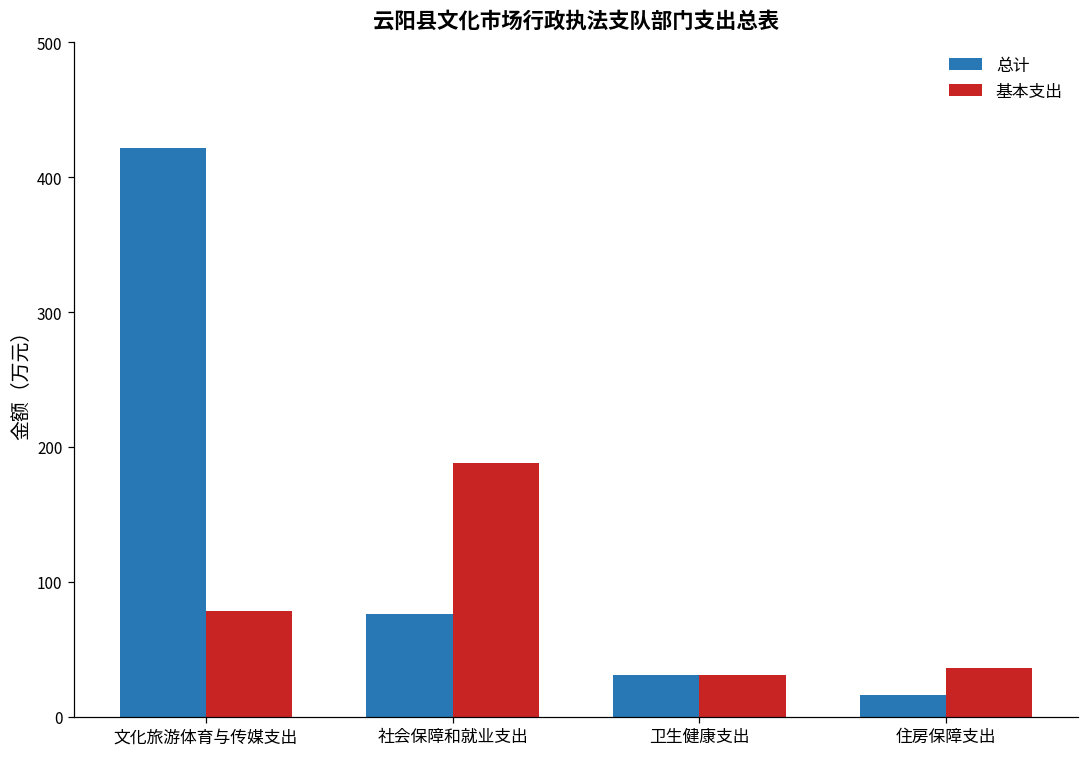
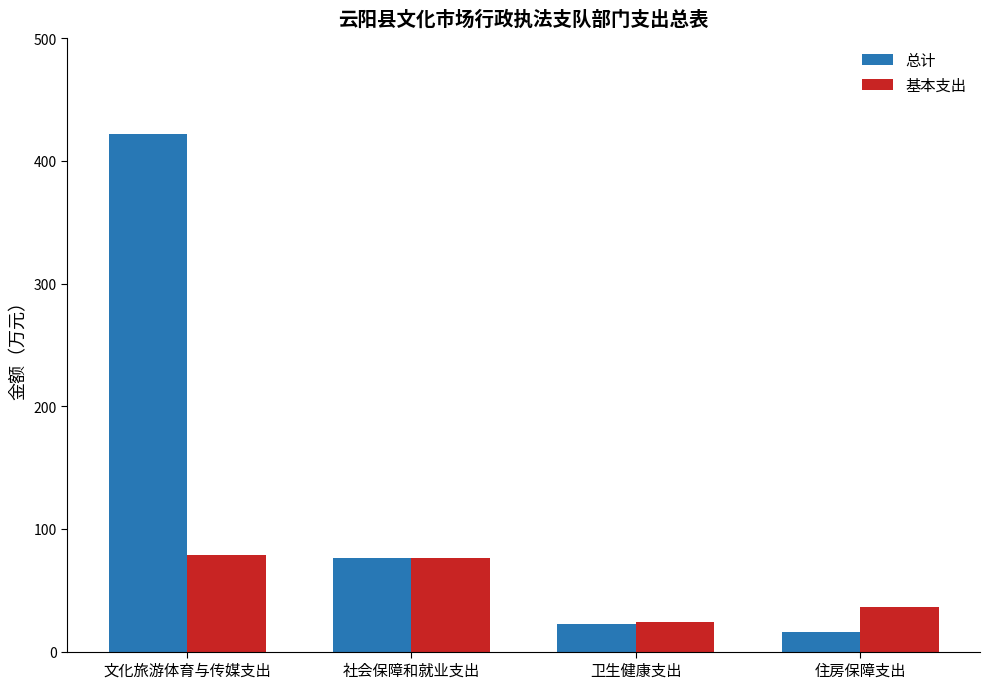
  {
    "总计": {
      "文化旅游体育与传媒支出": 422,
      "社会保障和就业支出": 76,
-     "卫生健康支出": 31,
+     "卫生健康支出": 23,
      "住房保障支出": 16
    },
    "基本支出": {
      "文化旅游体育与传媒支出": 79,
-     "社会保障和就业支出": 188,
-     "卫生健康支出": 31,
+     "社会保障和就业支出": 76,
+     "卫生健康支出": 24,
      "住房保障支出": 36
    }
  }
